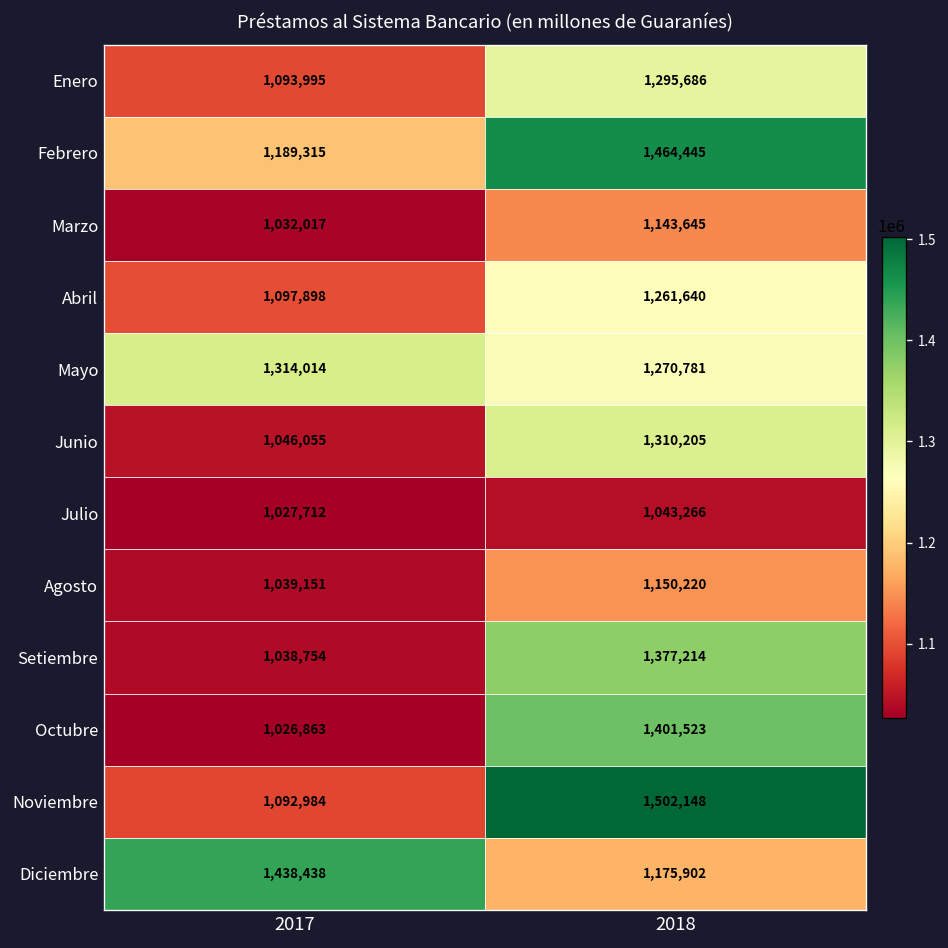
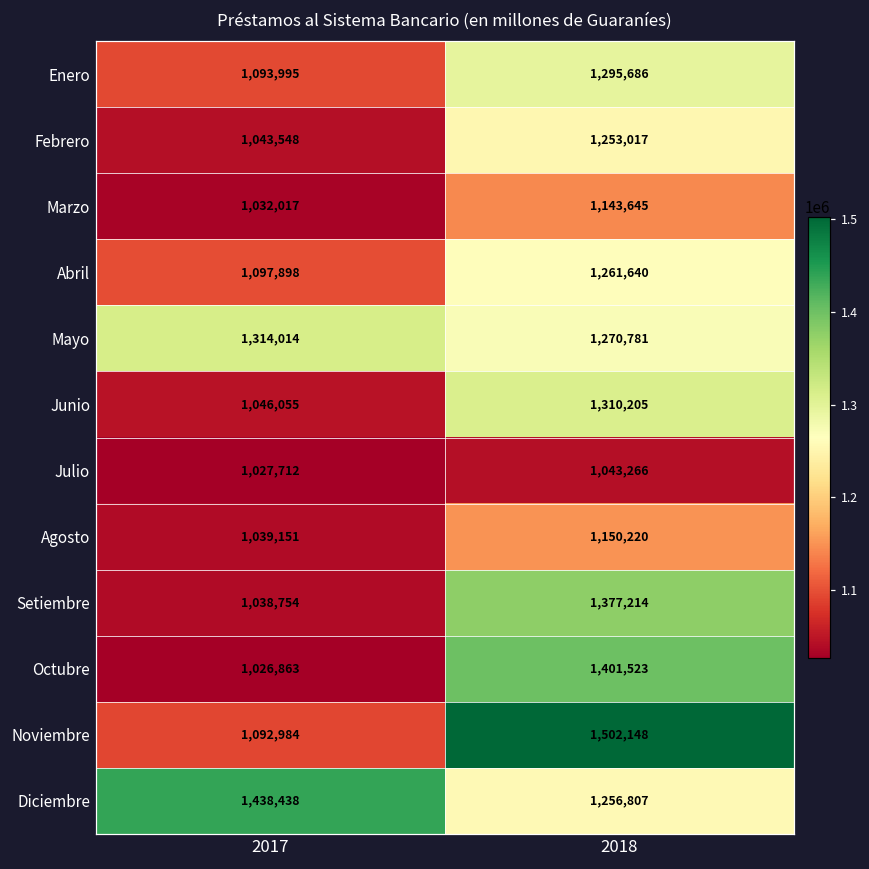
  {
    "Enero": {
      "2017": "1,093,995",
      "2018": "1,295,686"
    },
    "Febrero": {
-     "2017": "1,189,315",
-     "2018": "1,464,445"
+     "2017": "1,043,548",
+     "2018": "1,253,017"
    },
    "Marzo": {
      "2017": "1,032,017",
      "2018": "1,143,645"
    },
    "Abril": {
      "2017": "1,097,898",
      "2018": "1,261,640"
    },
    "Mayo": {
      "2017": "1,314,014",
      "2018": "1,270,781"
    },
    "Junio": {
      "2017": "1,046,055",
      "2018": "1,310,205"
    },
    "Julio": {
      "2017": "1,027,712",
      "2018": "1,043,266"
    },
    "Agosto": {
      "2017": "1,039,151",
      "2018": "1,150,220"
    },
    "Setiembre": {
      "2017": "1,038,754",
      "2018": "1,377,214"
    },
    "Octubre": {
      "2017": "1,026,863",
      "2018": "1,401,523"
    },
    "Noviembre": {
      "2017": "1,092,984",
      "2018": "1,502,148"
    },
    "Diciembre": {
      "2017": "1,438,438",
-     "2018": "1,175,902"
+     "2018": "1,256,807"
    }
  }
